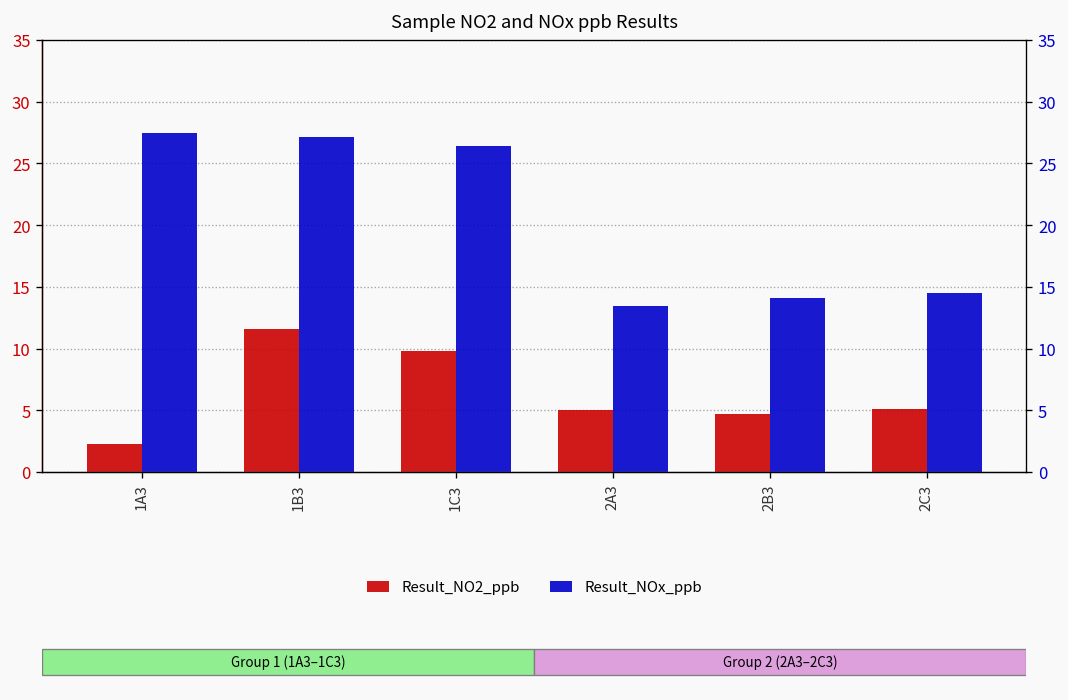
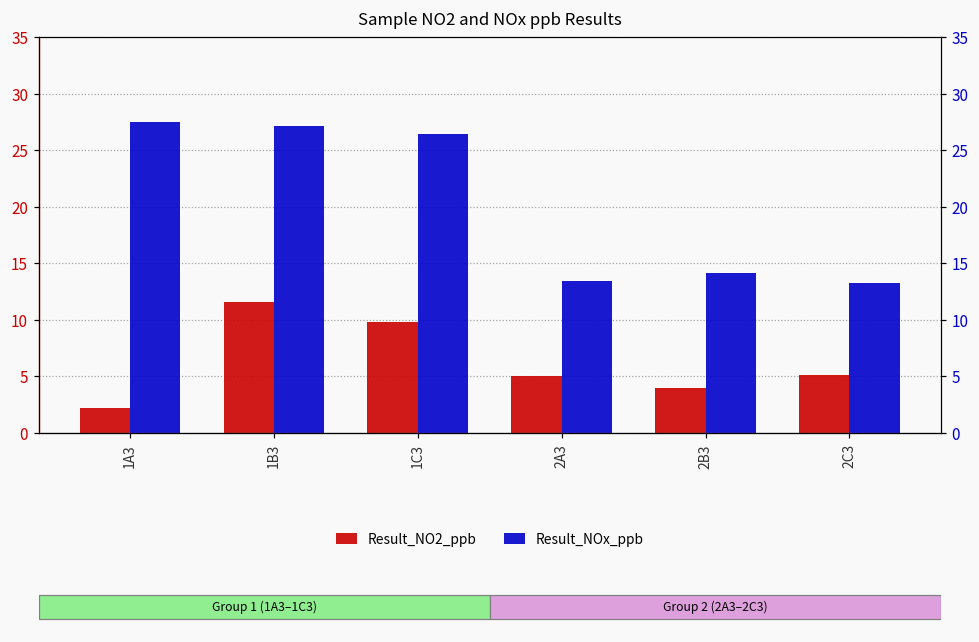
  {
    "Result_NO2_ppb": {
      "1A3": 2.2,
      "1B3": 11.6,
      "1C3": 9.8,
      "2A3": 5.0,
-     "2B3": 4.7,
+     "2B3": 3.9,
      "2C3": 5.1
    },
    "Result_NOx_ppb": {
      "1A3": 27.4,
      "1B3": 27.1,
      "1C3": 26.4,
      "2A3": 13.5,
      "2B3": 14.1,
-     "2C3": 14.5
+     "2C3": 13.3
    }
  }
